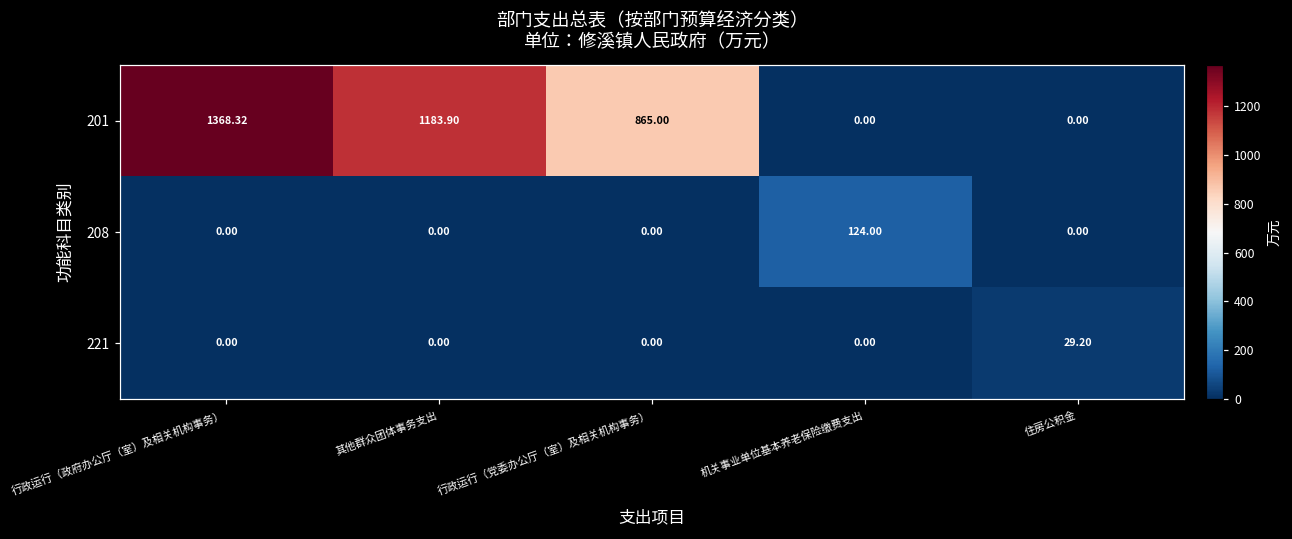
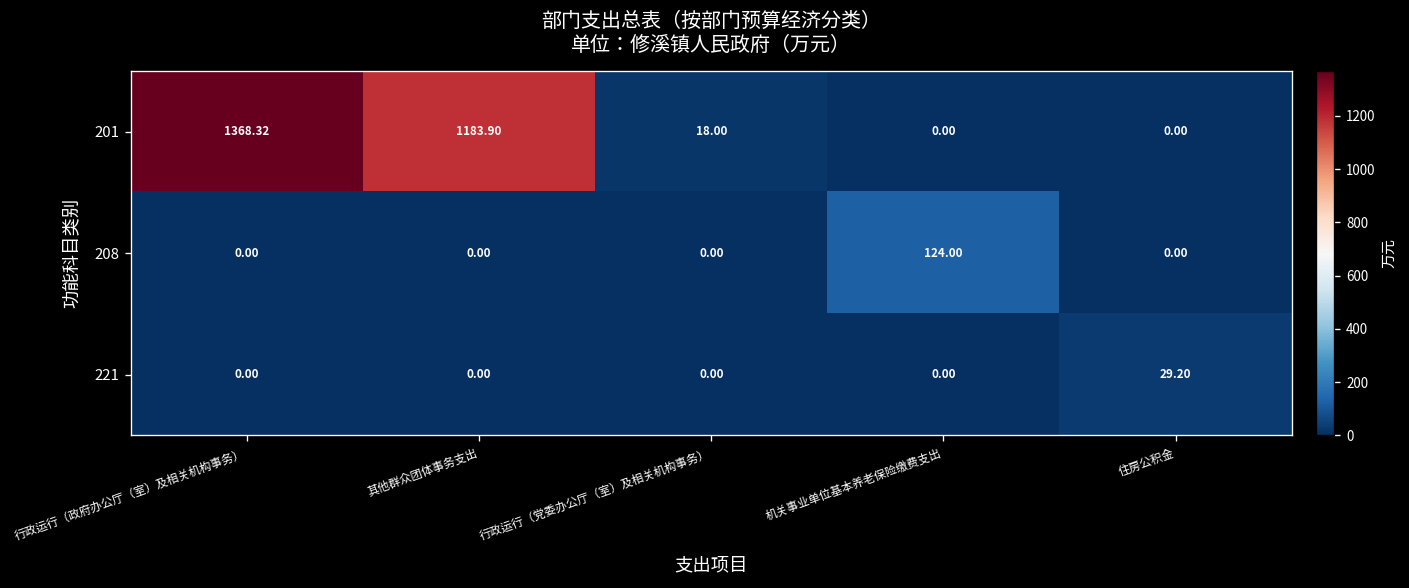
  {
    "201": {
      "行政运行（政府办公厅（室）及相关机构事务）": 1368.32,
      "其他群众团体事务支出": 1183.90,
-     "行政运行（党委办公厅（室）及相关机构事务）": 865.00,
+     "行政运行（党委办公厅（室）及相关机构事务）": 18.00,
      "机关事业单位基本养老保险缴费支出": 0.00,
      "住房公积金": 0.00
    },
    "208": {
      "行政运行（政府办公厅（室）及相关机构事务）": 0.00,
      "其他群众团体事务支出": 0.00,
      "行政运行（党委办公厅（室）及相关机构事务）": 0.00,
      "机关事业单位基本养老保险缴费支出": 124.00,
      "住房公积金": 0.00
    },
    "221": {
      "行政运行（政府办公厅（室）及相关机构事务）": 0.00,
      "其他群众团体事务支出": 0.00,
      "行政运行（党委办公厅（室）及相关机构事务）": 0.00,
      "机关事业单位基本养老保险缴费支出": 0.00,
      "住房公积金": 29.20
    }
  }
